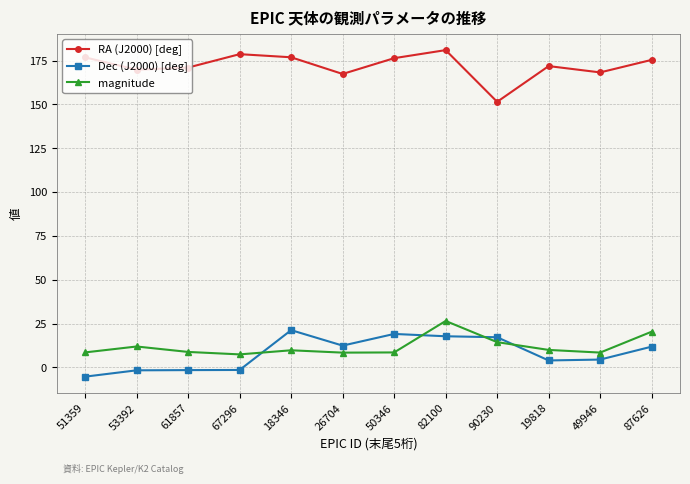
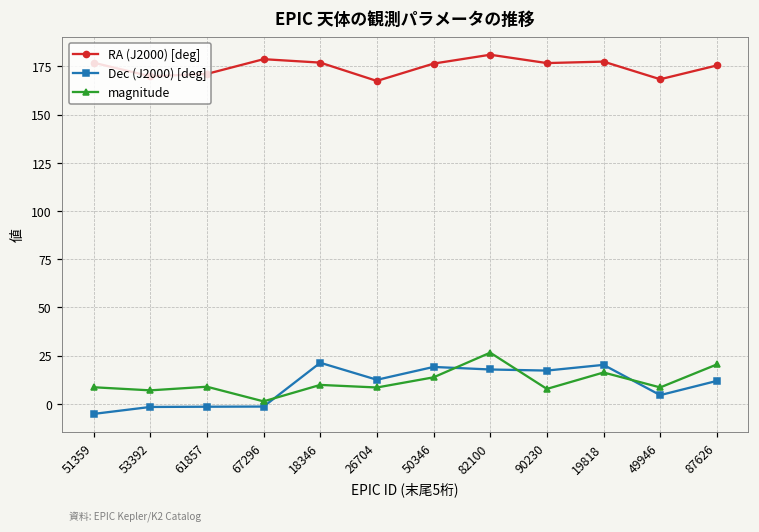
  {
    "RA (J2000) [deg]": {
      "67296": 179,
      "18346": 177,
      "26704": 167,
      "50346": 176,
      "82100": 181,
-     "90230": 152,
-     "19818": 172,
+     "90230": 177,
+     "19818": 177,
      "49946": 168,
      "87626": 175
    },
    "Dec (J2000) [deg]": {
      "51359": -5,
      "53392": -2,
      "61857": -2,
      "67296": -1,
      "18346": 21,
      "26704": 12,
      "50346": 19,
      "82100": 18,
      "90230": 17,
-     "19818": 4,
+     "19818": 20,
      "49946": 4,
      "87626": 12
    },
    "magnitude": {
      "51359": 9,
-     "53392": 12,
+     "53392": 7,
      "61857": 9,
-     "67296": 7,
+     "67296": 1,
      "18346": 10,
      "26704": 8,
-     "50346": 9,
+     "50346": 14,
      "82100": 27,
-     "90230": 14,
-     "19818": 10,
+     "90230": 8,
+     "19818": 16,
      "49946": 8,
      "87626": 20
    }
  }
